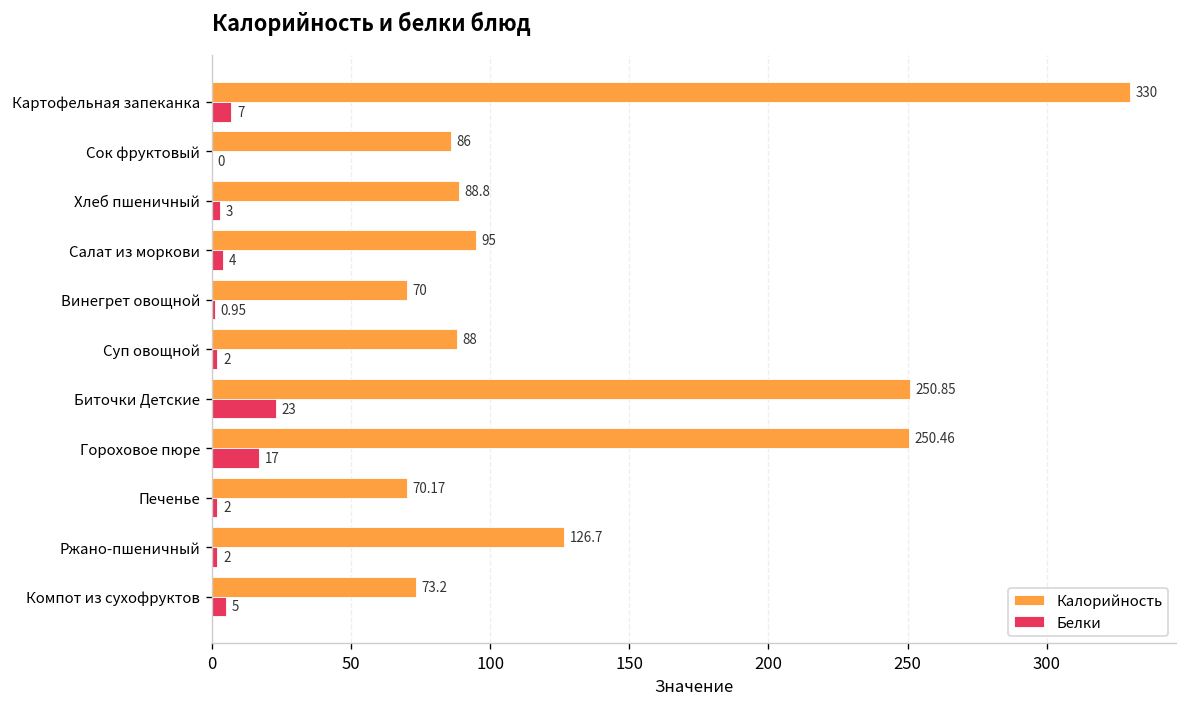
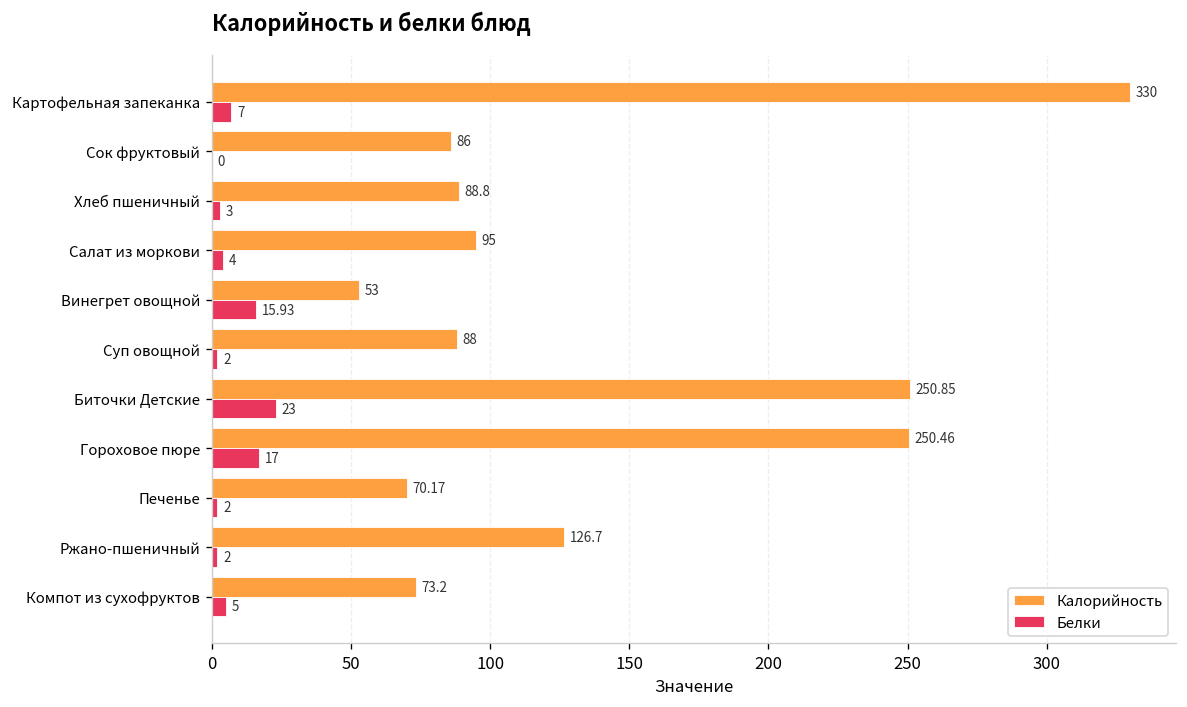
  {
    "Калорийность": {
      "Картофельная запеканка": 330,
      "Сок фруктовый": 86,
      "Хлеб пшеничный": 88.8,
      "Салат из моркови": 95,
-     "Винегрет овощной": 70,
+     "Винегрет овощной": 53,
      "Суп овощной": 88,
      "Биточки Детские": 250.85,
      "Гороховое пюре": 250.46,
      "Печенье": 70.17,
      "Ржано-пшеничный": 126.7,
      "Компот из сухофруктов": 73.2
    },
    "Белки": {
      "Картофельная запеканка": 7,
      "Сок фруктовый": 0,
      "Хлеб пшеничный": 3,
      "Салат из моркови": 4,
-     "Винегрет овощной": 0.95,
+     "Винегрет овощной": 15.93,
      "Суп овощной": 2,
      "Биточки Детские": 23,
      "Гороховое пюре": 17,
      "Печенье": 2,
      "Ржано-пшеничный": 2,
      "Компот из сухофруктов": 5
    }
  }
